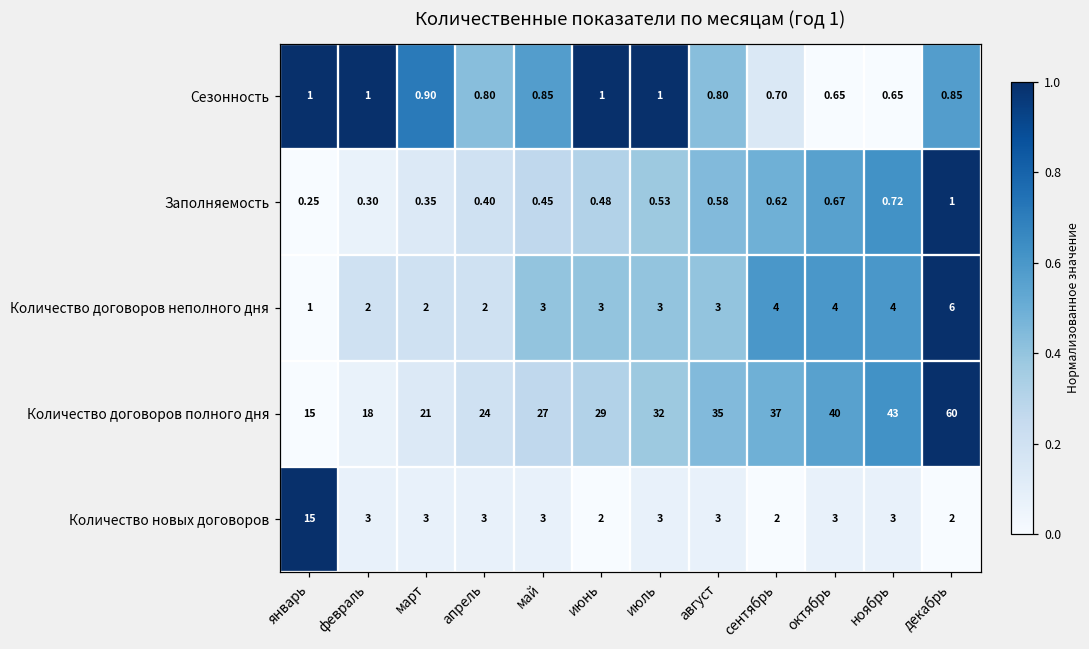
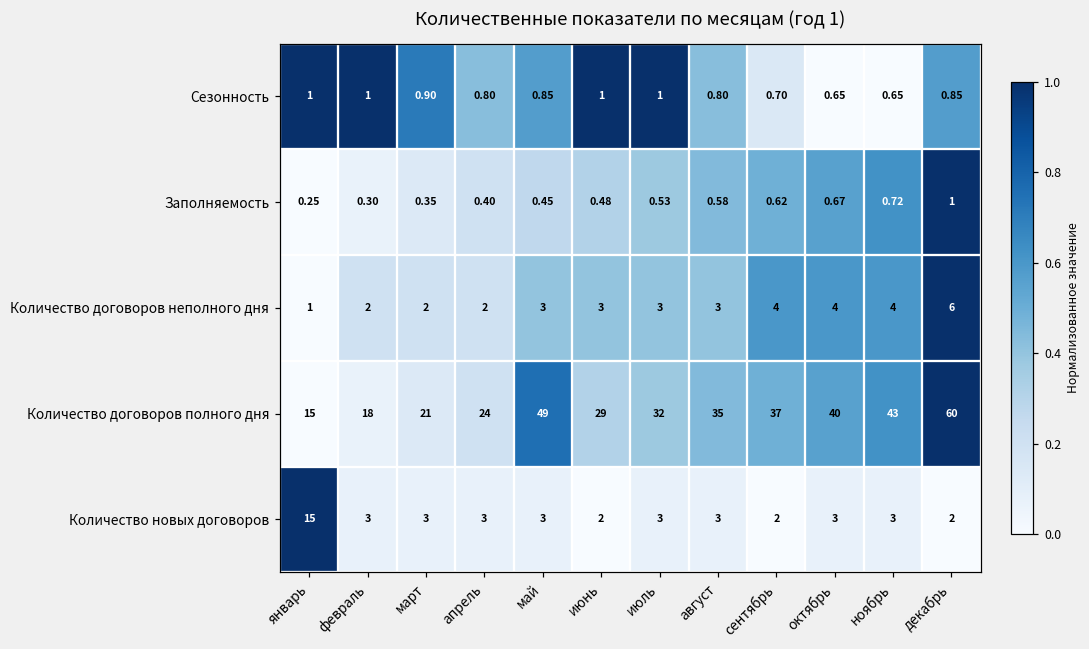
  {
    "Сезонность": {
      "январь": 1,
      "февраль": 1,
      "март": 0.90,
      "апрель": 0.80,
      "май": 0.85,
      "июнь": 1,
      "июль": 1,
      "август": 0.80,
      "сентябрь": 0.70,
      "октябрь": 0.65,
      "ноябрь": 0.65,
      "декабрь": 0.85
    },
    "Заполняемость": {
      "январь": 0.25,
      "февраль": 0.30,
      "март": 0.35,
      "апрель": 0.40,
      "май": 0.45,
      "июнь": 0.48,
      "июль": 0.53,
      "август": 0.58,
      "сентябрь": 0.62,
      "октябрь": 0.67,
      "ноябрь": 0.72,
      "декабрь": 1
    },
    "Количество договоров неполного дня": {
      "январь": 1,
      "февраль": 2,
      "март": 2,
      "апрель": 2,
      "май": 3,
      "июнь": 3,
      "июль": 3,
      "август": 3,
      "сентябрь": 4,
      "октябрь": 4,
      "ноябрь": 4,
      "декабрь": 6
    },
    "Количество договоров полного дня": {
      "январь": 15,
      "февраль": 18,
      "март": 21,
      "апрель": 24,
-     "май": 27,
+     "май": 49,
      "июнь": 29,
      "июль": 32,
      "август": 35,
      "сентябрь": 37,
      "октябрь": 40,
      "ноябрь": 43,
      "декабрь": 60
    },
    "Количество новых договоров": {
      "январь": 15,
      "февраль": 3,
      "март": 3,
      "апрель": 3,
      "май": 3,
      "июнь": 2,
      "июль": 3,
      "август": 3,
      "сентябрь": 2,
      "октябрь": 3,
      "ноябрь": 3,
      "декабрь": 2
    }
  }
